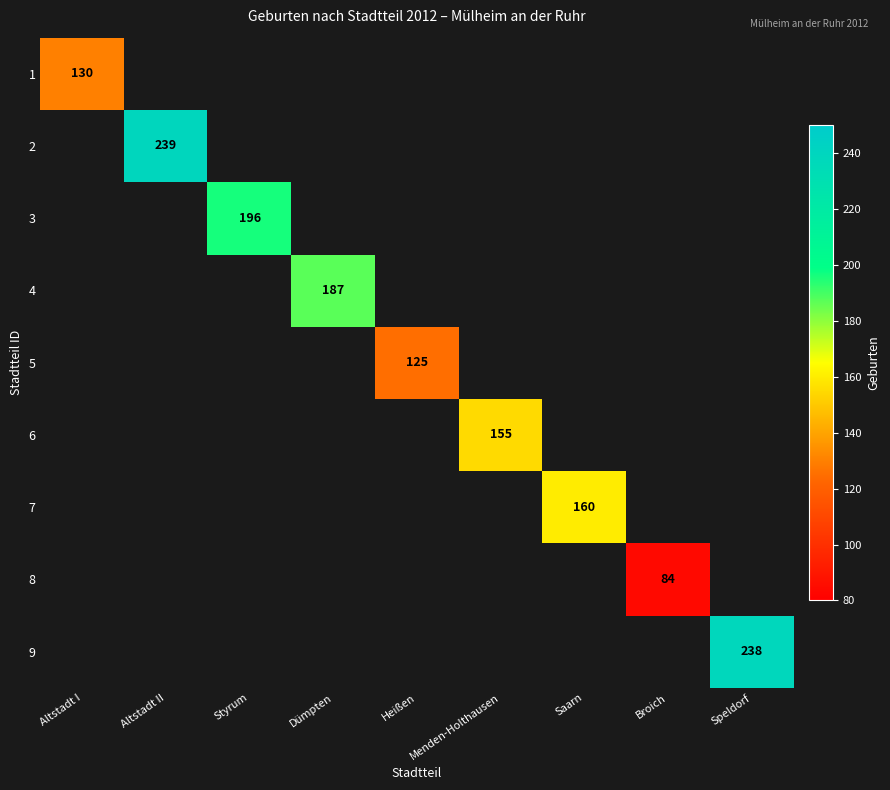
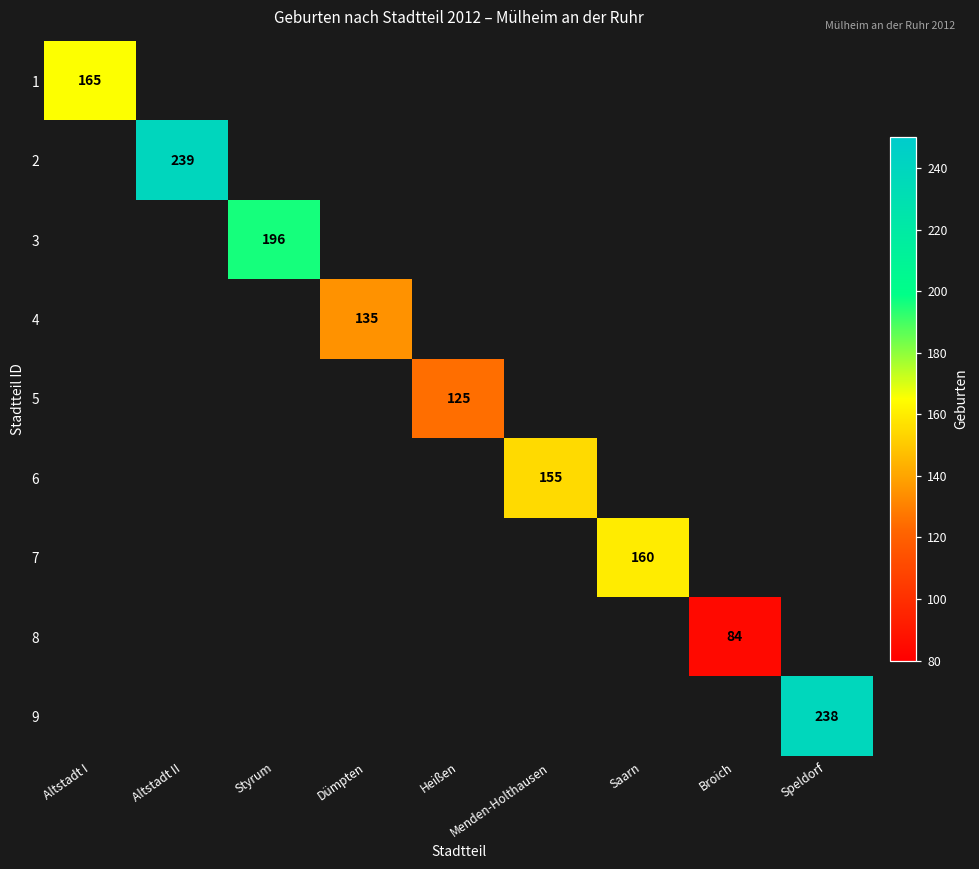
  {
    "1": {
-     "Altstadt I": 130
+     "Altstadt I": 165
    },
    "2": {
      "Altstadt II": 239
    },
    "3": {
      "Styrum": 196
    },
    "4": {
-     "Dümpten": 187
+     "Dümpten": 135
    },
    "5": {
      "Heißen": 125
    },
    "6": {
      "Menden-Holthausen": 155
    },
    "7": {
      "Saarn": 160
    },
    "8": {
      "Broich": 84
    },
    "9": {
      "Speldorf": 238
    }
  }
